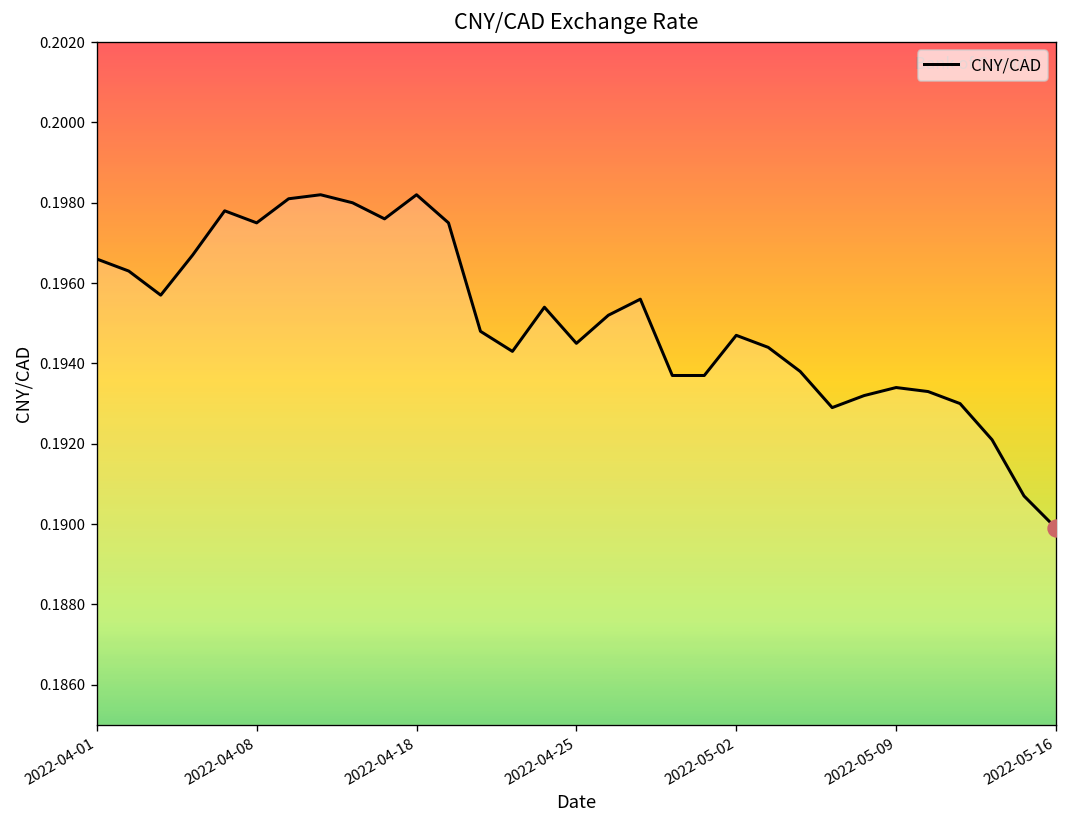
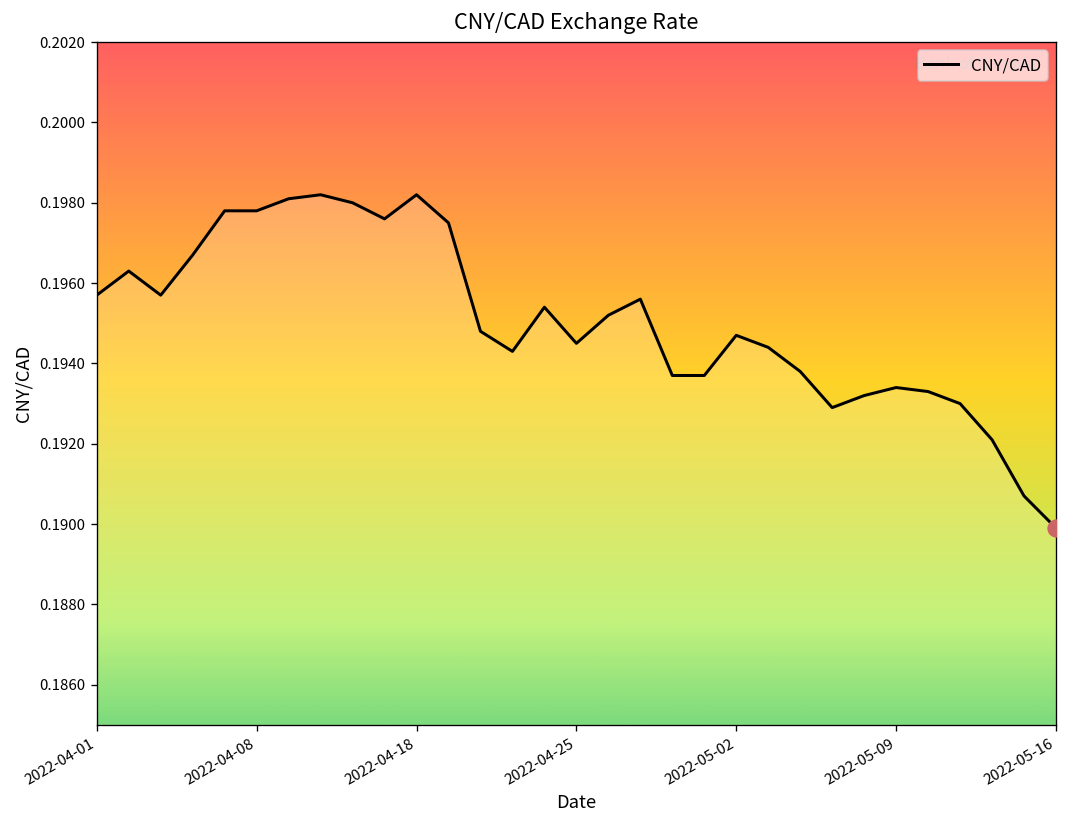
  {
    "CNY/CAD": {
-     "2022-04-01": 0.1966,
-     "2022-04-08": 0.1975,
+     "2022-04-01": 0.1957,
+     "2022-04-08": 0.1978,
      "2022-04-18": 0.1982,
      "2022-04-25": 0.1945,
      "2022-05-02": 0.1947,
      "2022-05-09": 0.1934
    }
  }
